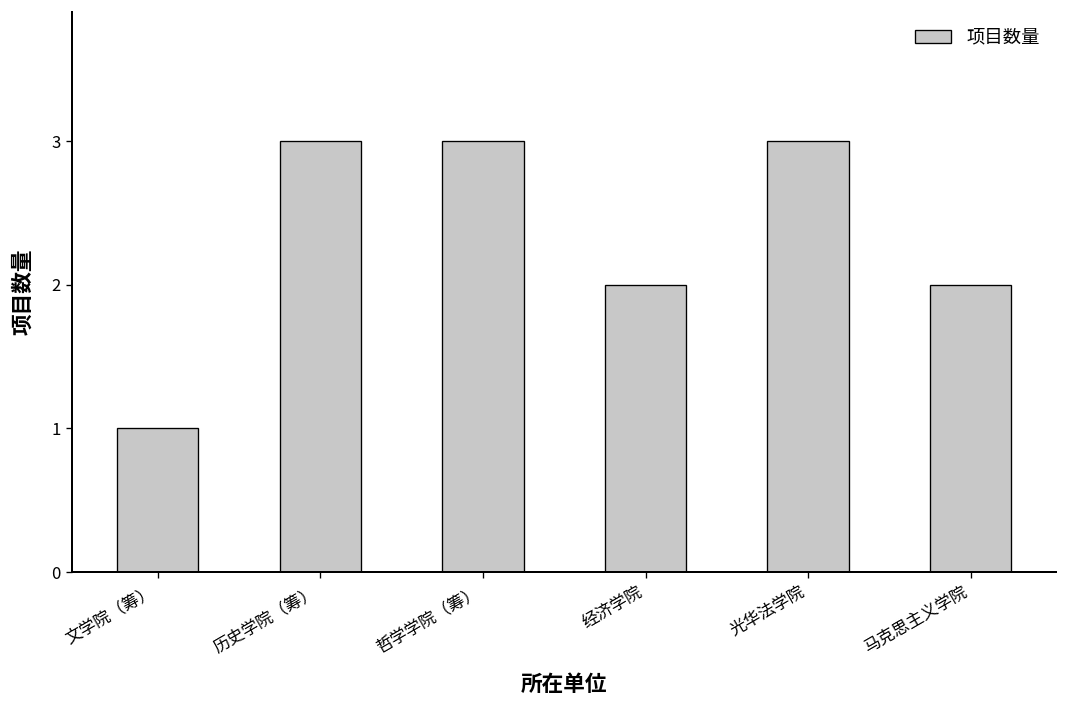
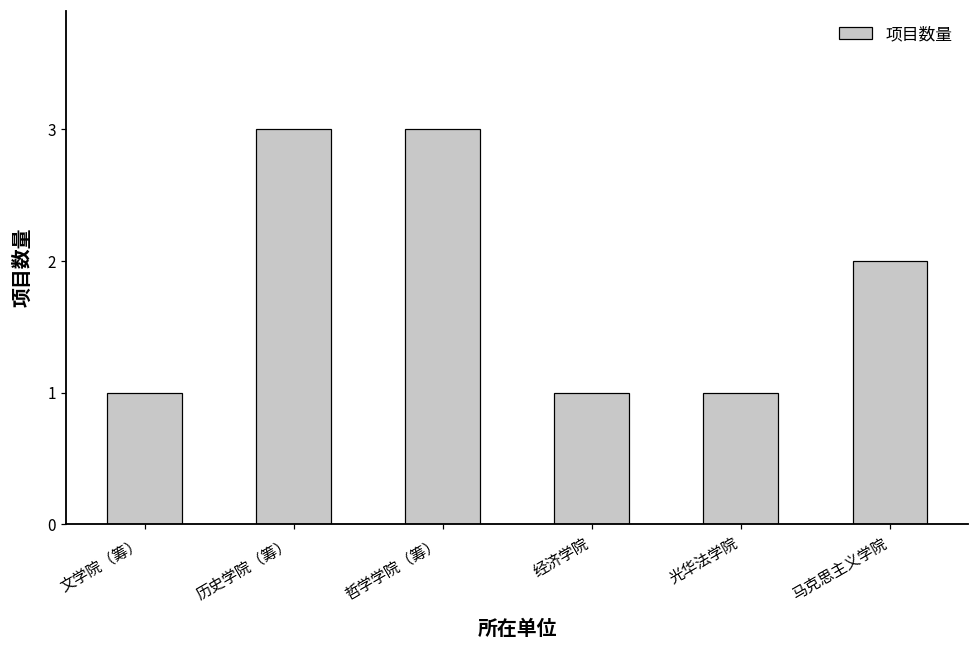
  {
    "文学院（筹）": 1,
    "历史学院（筹）": 3,
    "哲学学院（筹）": 3,
-   "经济学院": 2,
-   "光华法学院": 3,
+   "经济学院": 1,
+   "光华法学院": 1,
    "马克思主义学院": 2
  }
